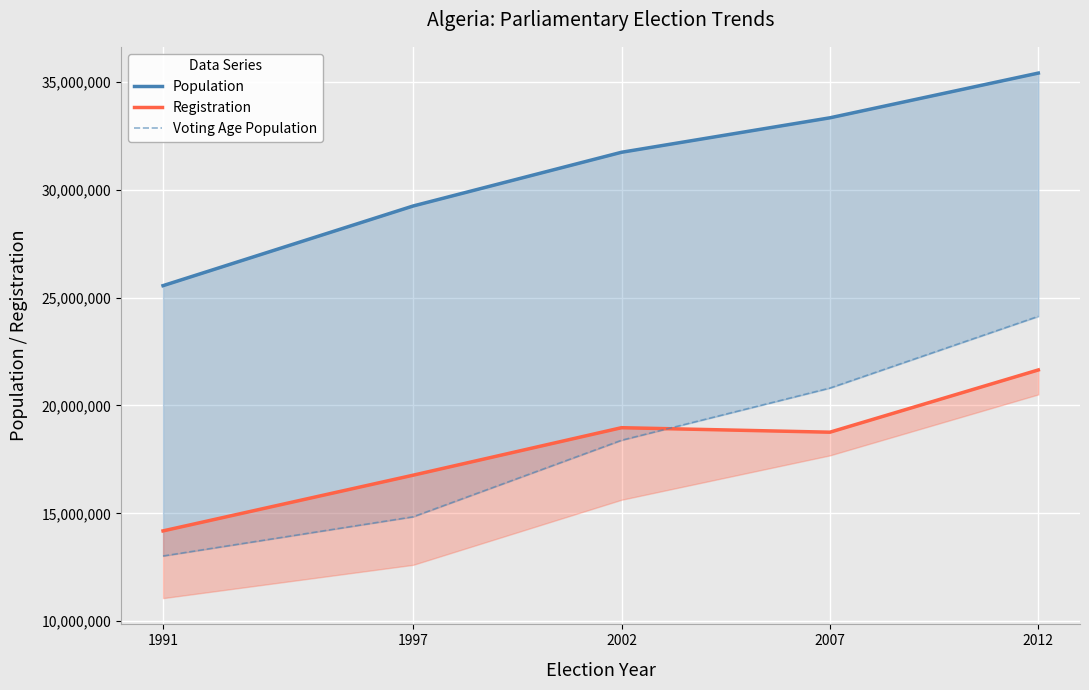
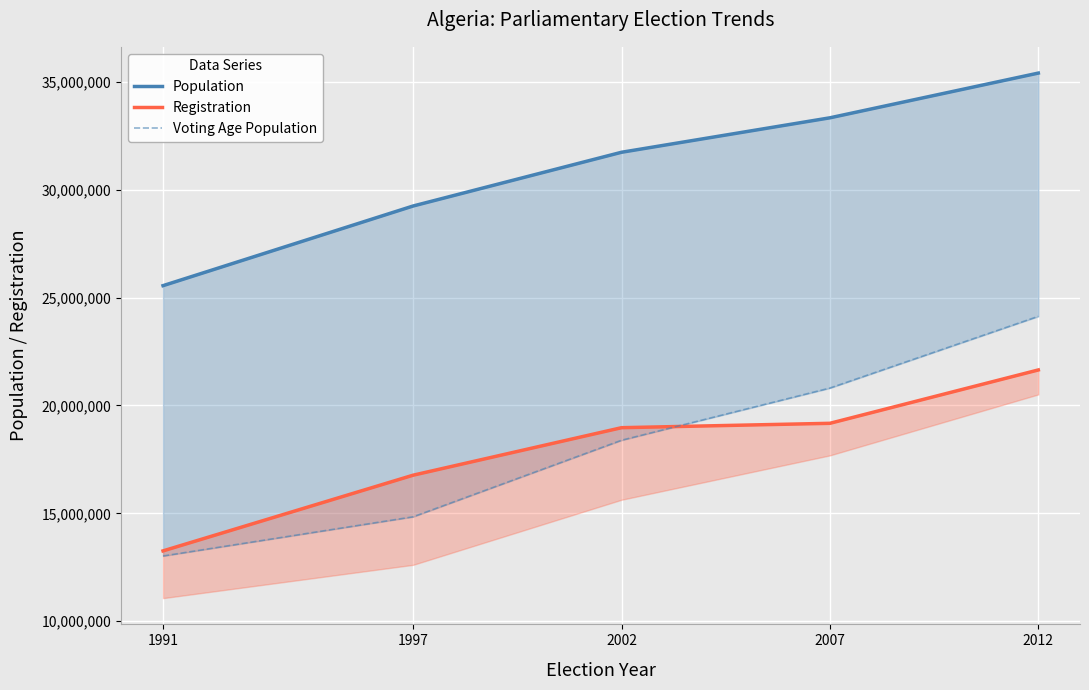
  {
    "Registration": {
-     "1991": "14,200,000",
+     "1991": "13,300,000",
      "1997": "16,800,000",
      "2002": "19,000,000",
-     "2007": "18,800,000",
+     "2007": "19,200,000",
      "2012": "21,600,000"
    }
  }
